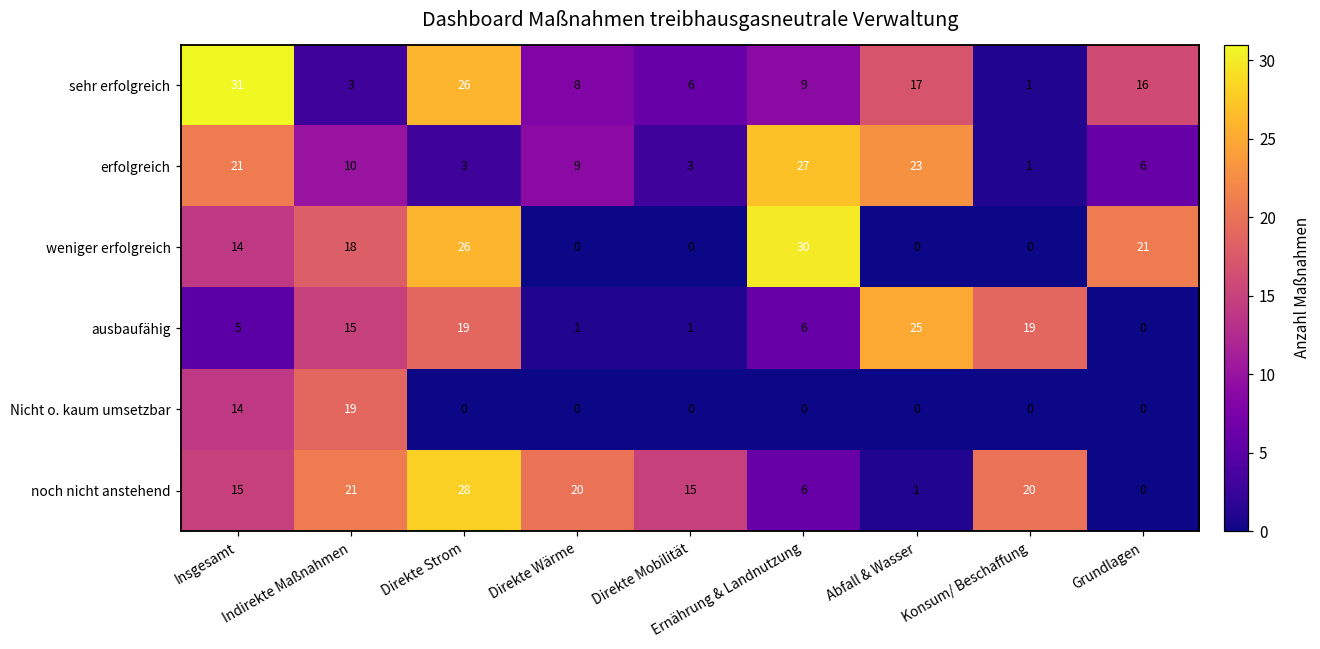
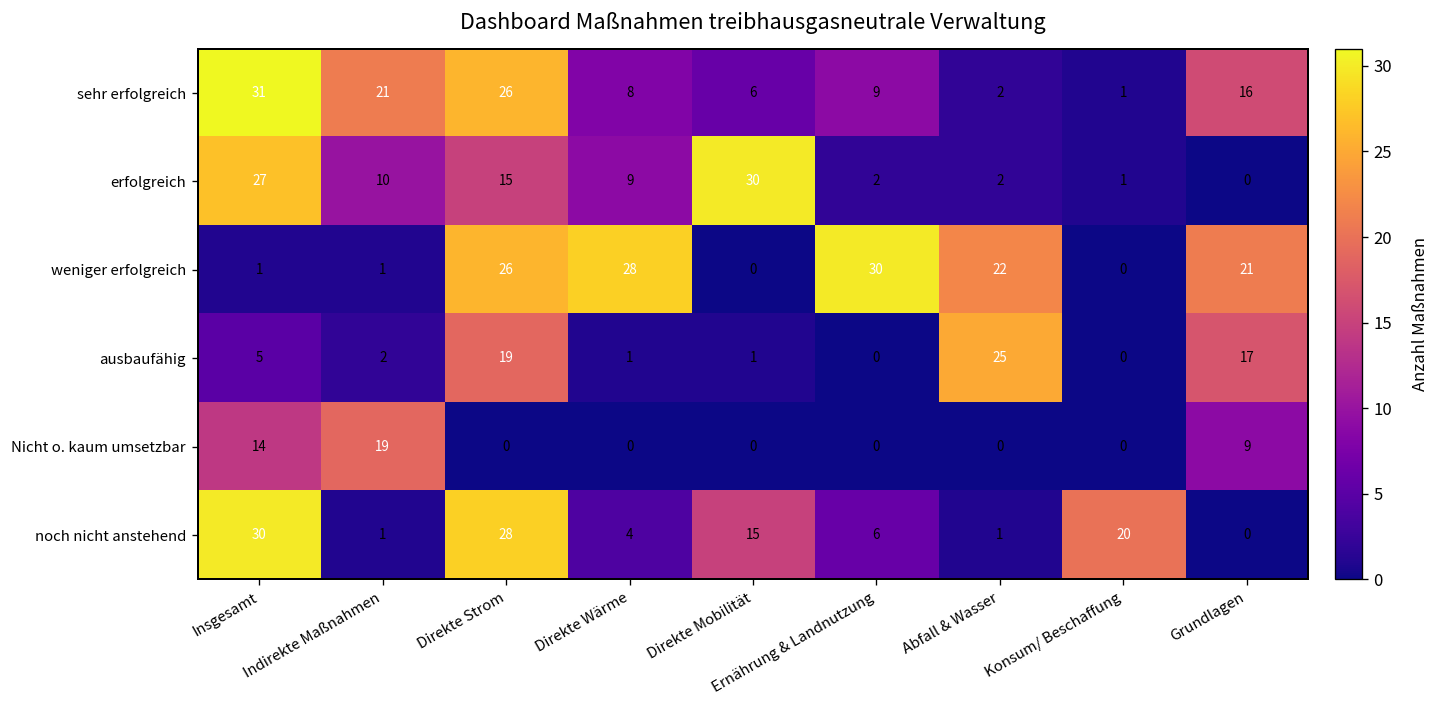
  {
    "sehr erfolgreich": {
      "Insgesamt": 31,
-     "Indirekte Maßnahmen": 3,
+     "Indirekte Maßnahmen": 21,
      "Direkte Strom": 26,
      "Direkte Wärme": 8,
      "Direkte Mobilität": 6,
      "Ernährung & Landnutzung": 9,
-     "Abfall & Wasser": 17,
+     "Abfall & Wasser": 2,
      "Konsum/ Beschaffung": 1,
      "Grundlagen": 16
    },
    "erfolgreich": {
-     "Insgesamt": 21,
+     "Insgesamt": 27,
      "Indirekte Maßnahmen": 10,
-     "Direkte Strom": 3,
+     "Direkte Strom": 15,
      "Direkte Wärme": 9,
-     "Direkte Mobilität": 3,
-     "Ernährung & Landnutzung": 27,
-     "Abfall & Wasser": 23,
+     "Direkte Mobilität": 30,
+     "Ernährung & Landnutzung": 2,
+     "Abfall & Wasser": 2,
      "Konsum/ Beschaffung": 1,
-     "Grundlagen": 6
+     "Grundlagen": 0
    },
    "weniger erfolgreich": {
-     "Insgesamt": 14,
-     "Indirekte Maßnahmen": 18,
+     "Insgesamt": 1,
+     "Indirekte Maßnahmen": 1,
      "Direkte Strom": 26,
-     "Direkte Wärme": 0,
+     "Direkte Wärme": 28,
      "Direkte Mobilität": 0,
      "Ernährung & Landnutzung": 30,
-     "Abfall & Wasser": 0,
+     "Abfall & Wasser": 22,
      "Konsum/ Beschaffung": 0,
      "Grundlagen": 21
    },
    "ausbaufähig": {
      "Insgesamt": 5,
-     "Indirekte Maßnahmen": 15,
+     "Indirekte Maßnahmen": 2,
      "Direkte Strom": 19,
      "Direkte Wärme": 1,
      "Direkte Mobilität": 1,
-     "Ernährung & Landnutzung": 6,
+     "Ernährung & Landnutzung": 0,
      "Abfall & Wasser": 25,
-     "Konsum/ Beschaffung": 19,
-     "Grundlagen": 0
+     "Konsum/ Beschaffung": 0,
+     "Grundlagen": 17
    },
    "Nicht o. kaum umsetzbar": {
      "Insgesamt": 14,
      "Indirekte Maßnahmen": 19,
      "Direkte Strom": 0,
      "Direkte Wärme": 0,
      "Direkte Mobilität": 0,
      "Ernährung & Landnutzung": 0,
      "Abfall & Wasser": 0,
      "Konsum/ Beschaffung": 0,
-     "Grundlagen": 0
+     "Grundlagen": 9
    },
    "noch nicht anstehend": {
-     "Insgesamt": 15,
-     "Indirekte Maßnahmen": 21,
+     "Insgesamt": 30,
+     "Indirekte Maßnahmen": 1,
      "Direkte Strom": 28,
-     "Direkte Wärme": 20,
+     "Direkte Wärme": 4,
      "Direkte Mobilität": 15,
      "Ernährung & Landnutzung": 6,
      "Abfall & Wasser": 1,
      "Konsum/ Beschaffung": 20,
      "Grundlagen": 0
    }
  }
